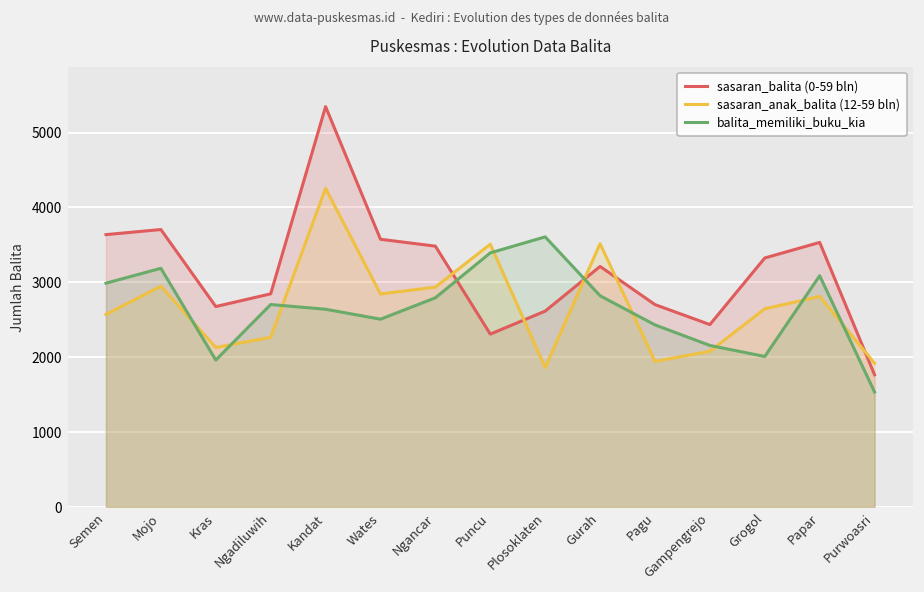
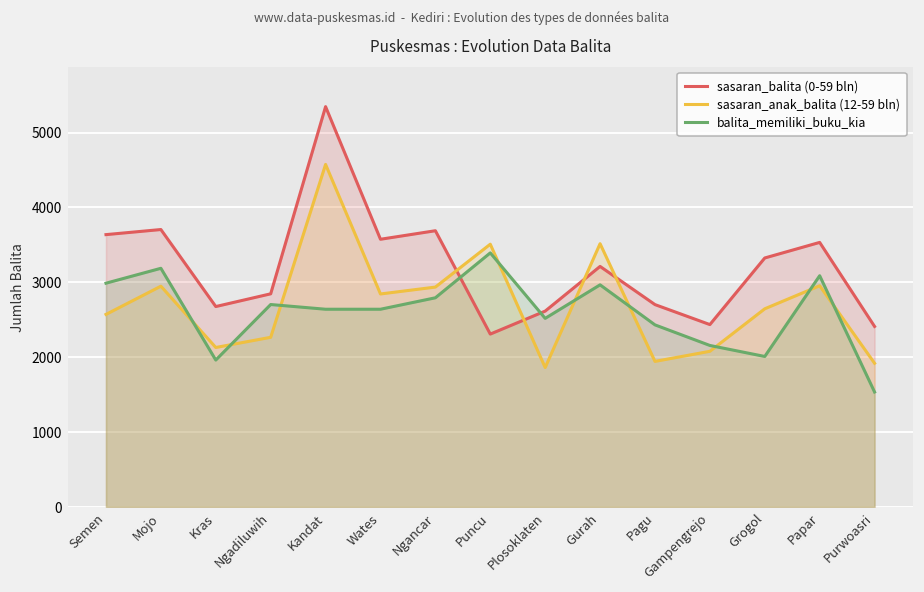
  {
    "sasaran_balita (0-59 bln)": {
      "Semen": 3600,
      "Mojo": 3700,
      "Kras": 2700,
      "Ngadiluwih": 2800,
      "Kandat": 5300,
      "Wates": 3600,
-     "Ngancar": 3500,
+     "Ngancar": 3700,
      "Puncu": 2300,
      "Plosoklaten": 2600,
      "Gurah": 3200,
      "Pagu": 2700,
      "Gampengrejo": 2400,
      "Grogol": 3300,
      "Papar": 3500,
-     "Purwoasri": 1800
+     "Purwoasri": 2400
    },
    "sasaran_anak_balita (12-59 bln)": {
      "Semen": 2600,
      "Mojo": 2900,
      "Kras": 2100,
      "Ngadiluwih": 2300,
-     "Kandat": 4300,
+     "Kandat": 4600,
      "Wates": 2800,
      "Ngancar": 2900,
      "Puncu": 3500,
      "Plosoklaten": 1900,
      "Gurah": 3500,
      "Pagu": 1900,
      "Gampengrejo": 2100,
      "Grogol": 2600,
-     "Papar": 2800,
+     "Papar": 3000,
      "Purwoasri": 1900
    },
    "balita_memiliki_buku_kia": {
      "Semen": 3000,
      "Mojo": 3200,
      "Kras": 2000,
      "Ngadiluwih": 2700,
      "Kandat": 2600,
-     "Wates": 2500,
+     "Wates": 2600,
      "Ngancar": 2800,
      "Puncu": 3400,
-     "Plosoklaten": 3600,
-     "Gurah": 2800,
+     "Plosoklaten": 2500,
+     "Gurah": 3000,
      "Pagu": 2400,
      "Gampengrejo": 2200,
      "Grogol": 2000,
      "Papar": 3100,
      "Purwoasri": 1500
    }
  }
